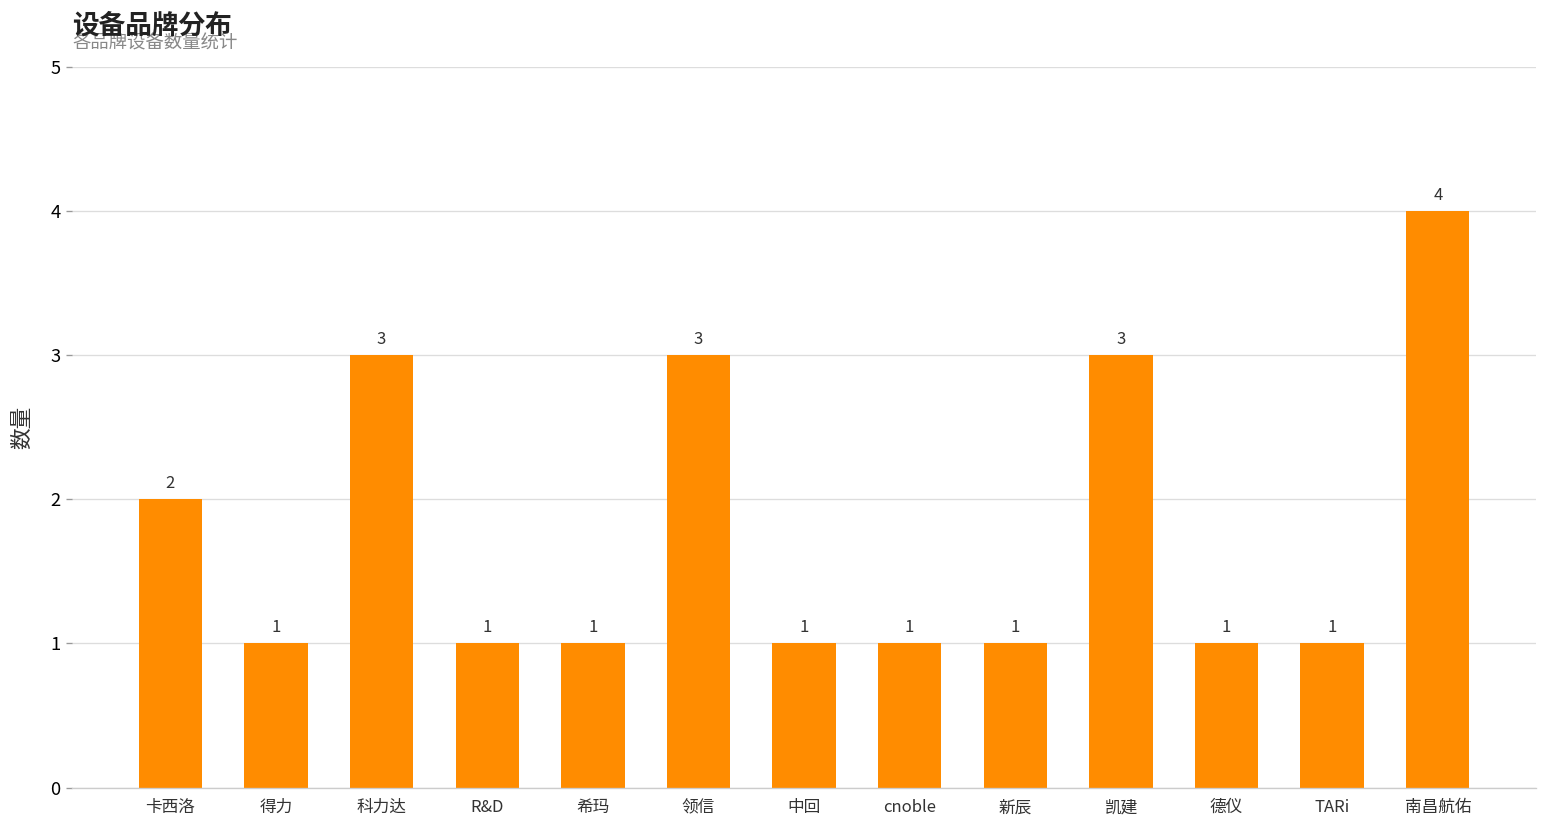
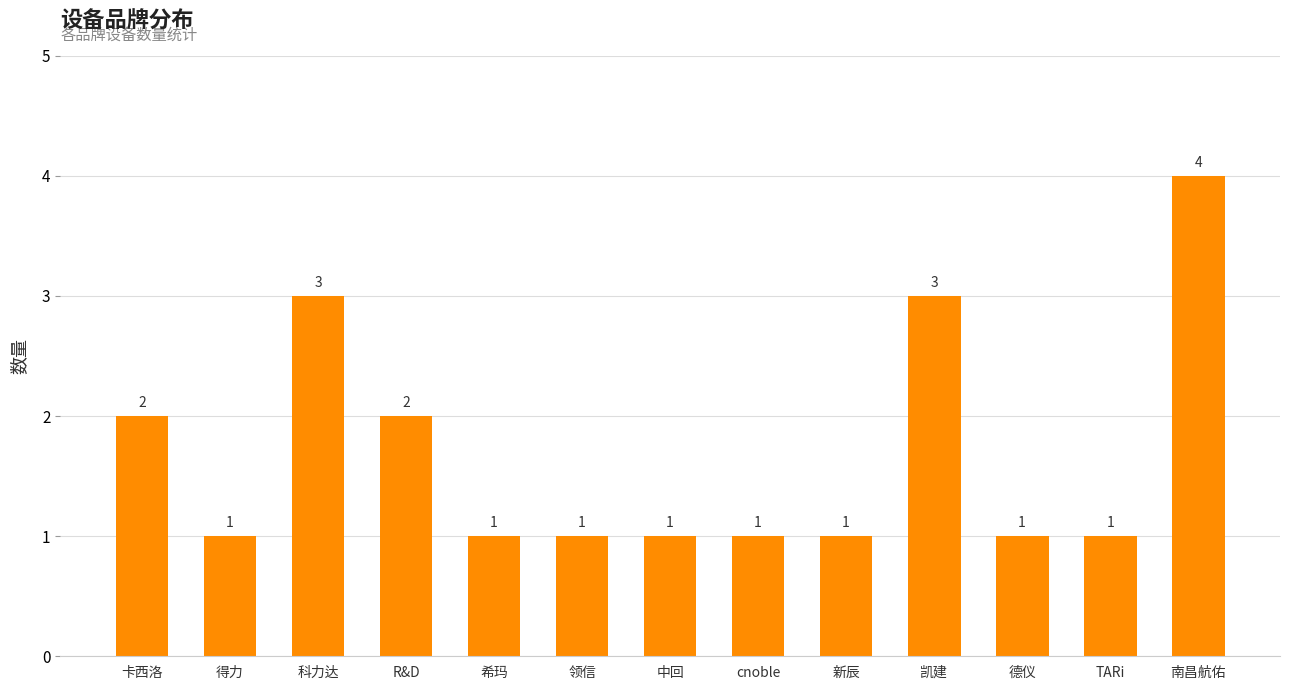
  {
    "卡西洛": 2,
    "得力": 1,
    "科力达": 3,
-   "R&D": 1,
+   "R&D": 2,
    "希玛": 1,
-   "领信": 3,
+   "领信": 1,
    "中回": 1,
    "cnoble": 1,
    "新辰": 1,
    "凯建": 3,
    "德仪": 1,
    "TARi": 1,
    "南昌航佑": 4
  }
